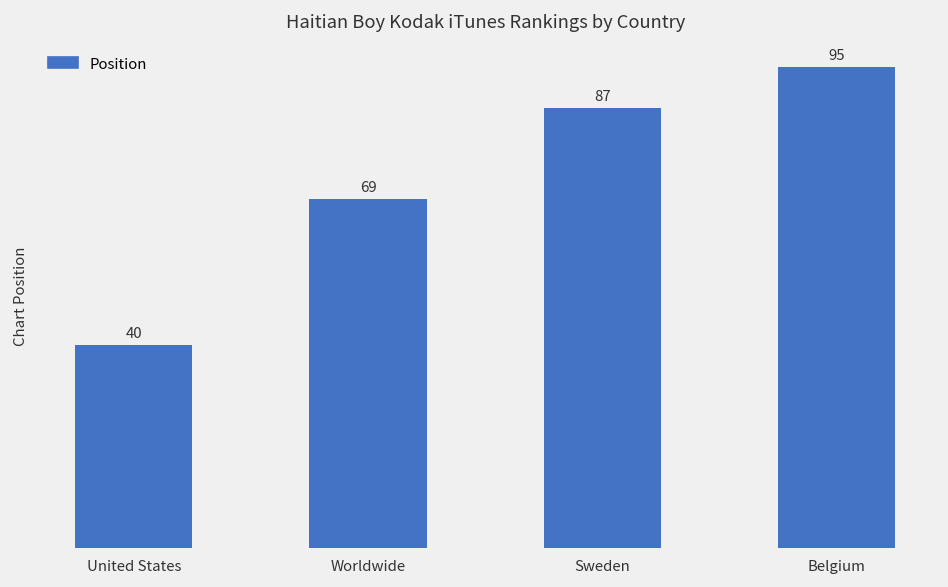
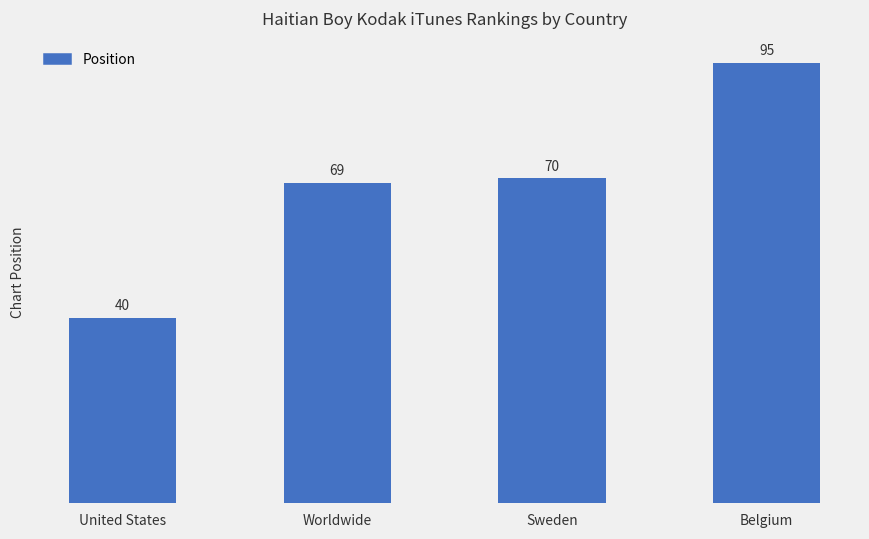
  {
    "United States": 40,
    "Worldwide": 69,
-   "Sweden": 87,
+   "Sweden": 70,
    "Belgium": 95
  }
